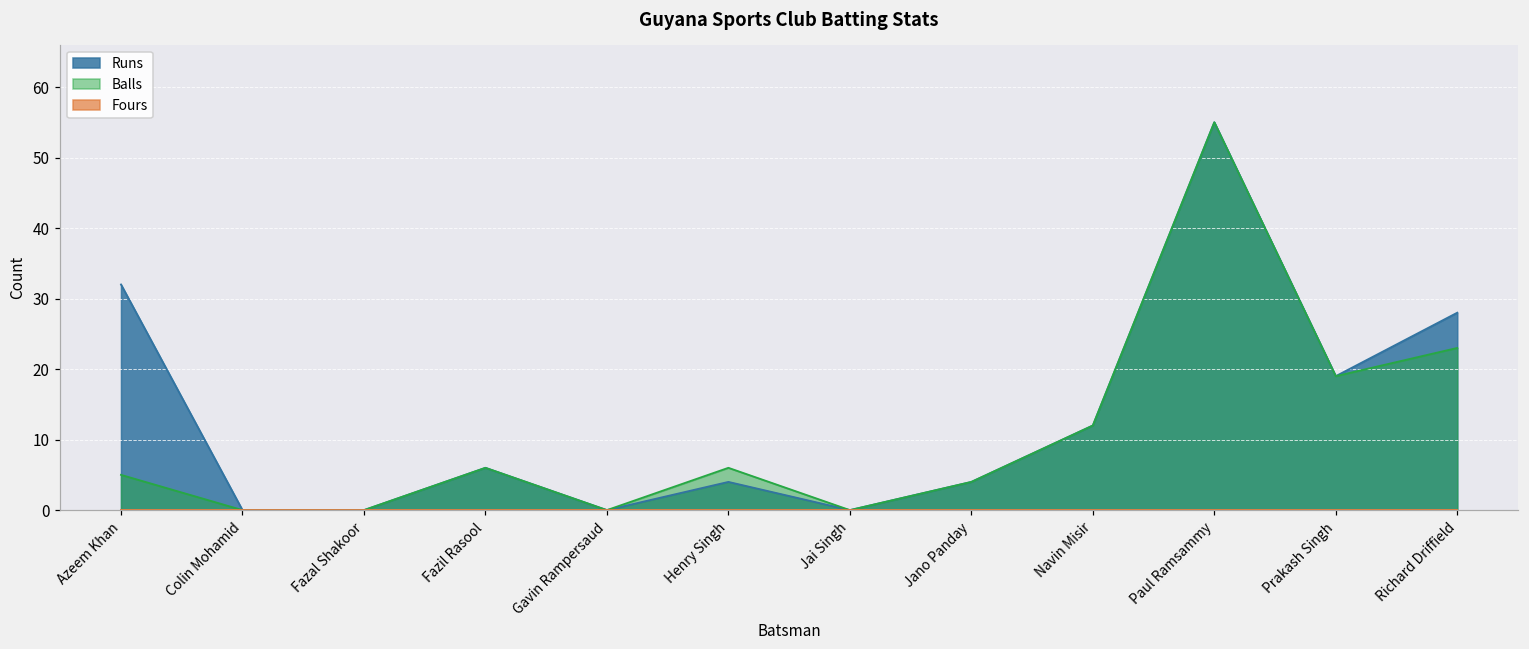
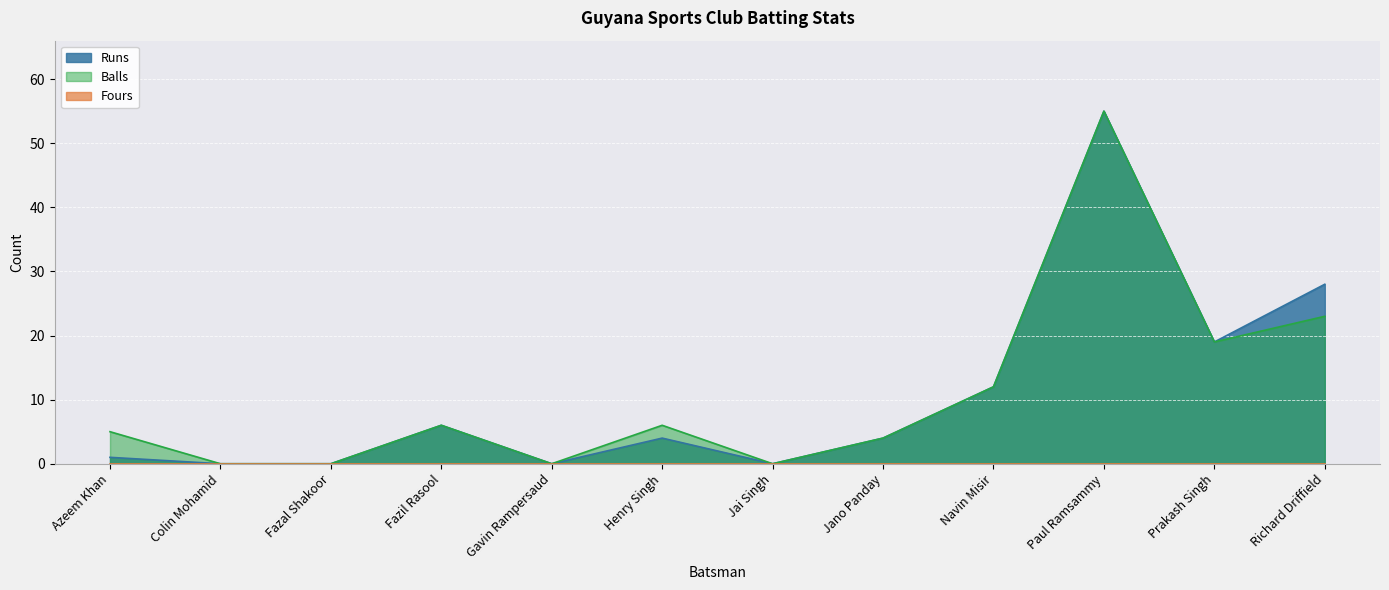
  {
    "Runs": {
-     "Azeem Khan": 32,
+     "Azeem Khan": 1,
      "Henry Singh": 4,
      "Richard Driffield": 28
    },
    "Balls": {
      "Azeem Khan": 5,
      "Henry Singh": 6,
      "Richard Driffield": 23
    },
    "Fours": {
      "Azeem Khan": 0,
      "Fazil Rasool": 0,
      "Henry Singh": 0,
      "Jano Panday": 0,
      "Navin Misir": 0,
      "Paul Ramsammy": 0,
      "Prakash Singh": 0,
      "Richard Driffield": 0
    }
  }
